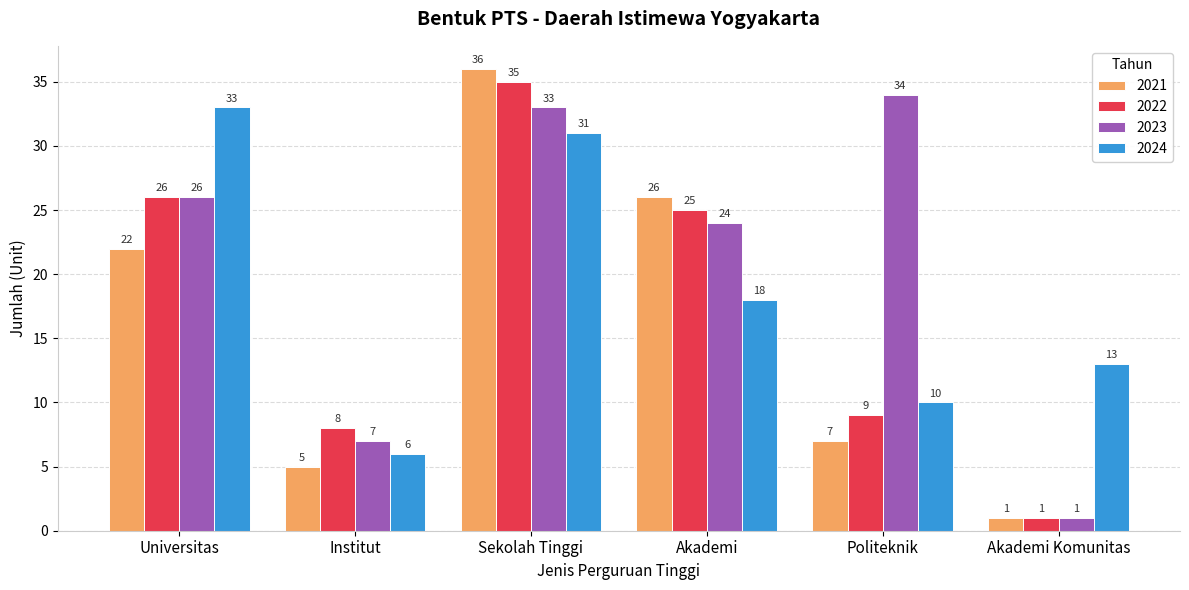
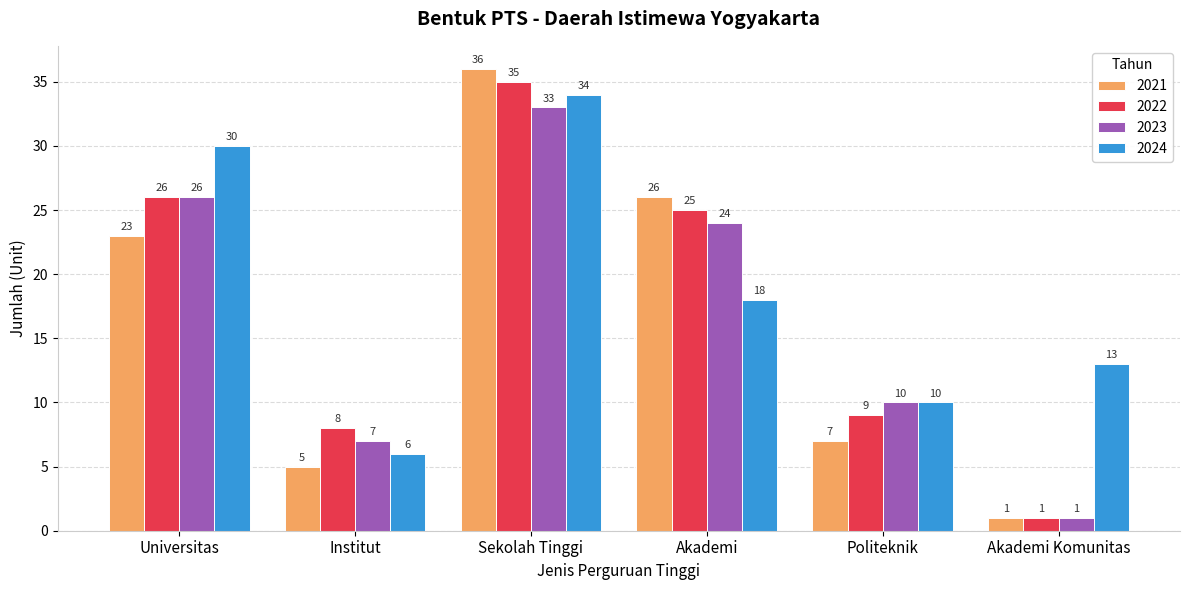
  {
    "2021": {
-     "Universitas": 22,
+     "Universitas": 23,
      "Institut": 5,
      "Sekolah Tinggi": 36,
      "Akademi": 26,
      "Politeknik": 7,
      "Akademi Komunitas": 1
    },
    "2022": {
      "Universitas": 26,
      "Institut": 8,
      "Sekolah Tinggi": 35,
      "Akademi": 25,
      "Politeknik": 9,
      "Akademi Komunitas": 1
    },
    "2023": {
      "Universitas": 26,
      "Institut": 7,
      "Sekolah Tinggi": 33,
      "Akademi": 24,
-     "Politeknik": 34,
+     "Politeknik": 10,
      "Akademi Komunitas": 1
    },
    "2024": {
-     "Universitas": 33,
+     "Universitas": 30,
      "Institut": 6,
-     "Sekolah Tinggi": 31,
+     "Sekolah Tinggi": 34,
      "Akademi": 18,
      "Politeknik": 10,
      "Akademi Komunitas": 13
    }
  }
